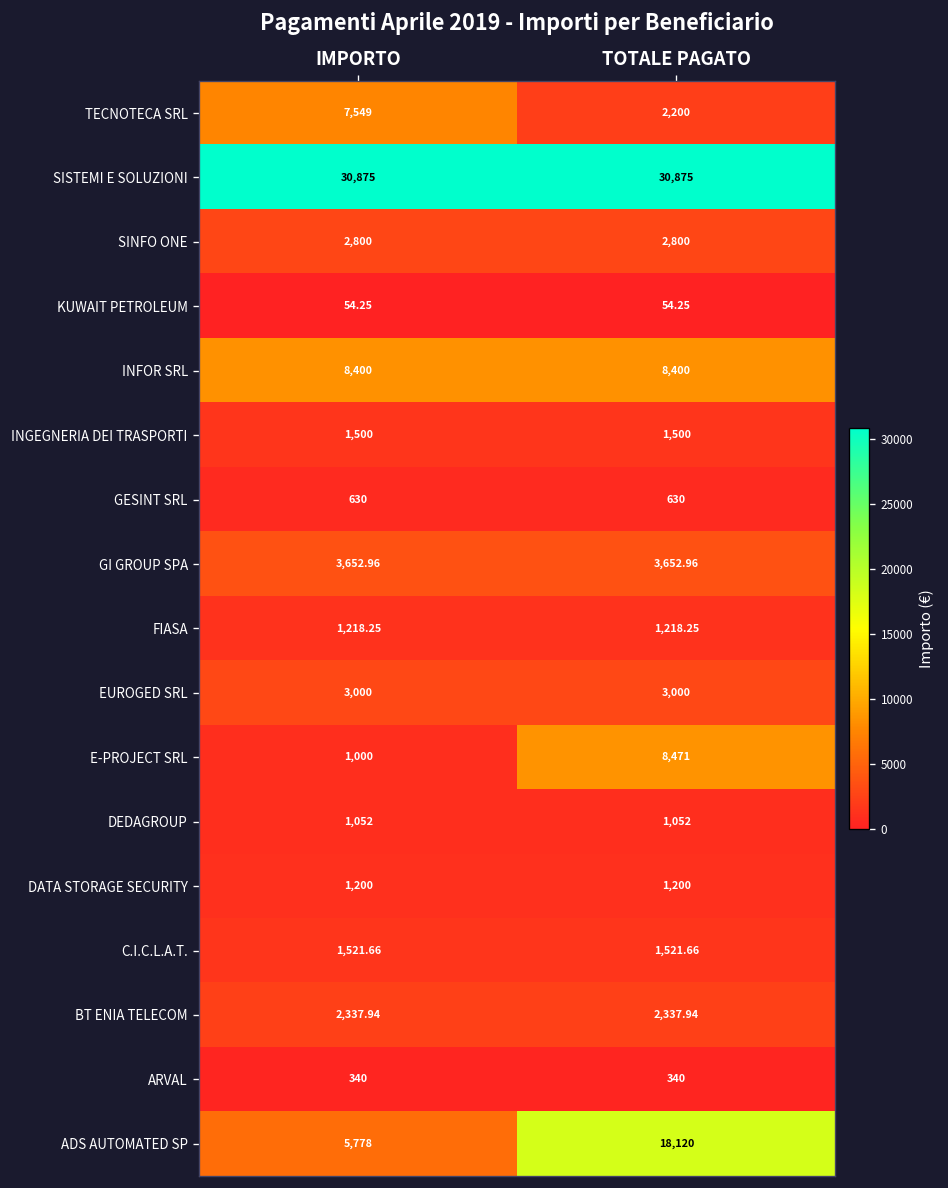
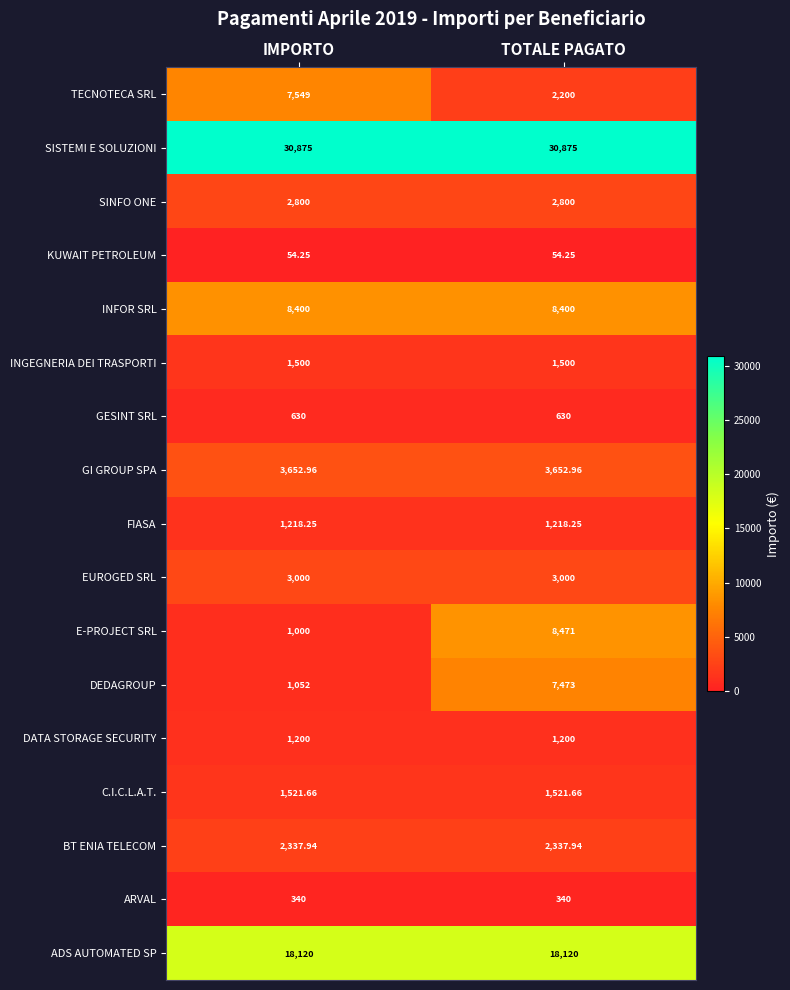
  {
    "TECNOTECA SRL": {
      "IMPORTO": "7,549",
      "TOTALE PAGATO": "2,200"
    },
    "SISTEMI E SOLUZIONI": {
      "IMPORTO": "30,875",
      "TOTALE PAGATO": "30,875"
    },
    "SINFO ONE": {
      "IMPORTO": "2,800",
      "TOTALE PAGATO": "2,800"
    },
    "KUWAIT PETROLEUM": {
      "IMPORTO": "54.25",
      "TOTALE PAGATO": "54.25"
    },
    "INFOR SRL": {
      "IMPORTO": "8,400",
      "TOTALE PAGATO": "8,400"
    },
    "INGEGNERIA DEI TRASPORTI": {
      "IMPORTO": "1,500",
      "TOTALE PAGATO": "1,500"
    },
    "GESINT SRL": {
      "IMPORTO": "630",
      "TOTALE PAGATO": "630"
    },
    "GI GROUP SPA": {
      "IMPORTO": "3,652.96",
      "TOTALE PAGATO": "3,652.96"
    },
    "FIASA": {
      "IMPORTO": "1,218.25",
      "TOTALE PAGATO": "1,218.25"
    },
    "EUROGED SRL": {
      "IMPORTO": "3,000",
      "TOTALE PAGATO": "3,000"
    },
    "E-PROJECT SRL": {
      "IMPORTO": "1,000",
      "TOTALE PAGATO": "8,471"
    },
    "DEDAGROUP": {
      "IMPORTO": "1,052",
-     "TOTALE PAGATO": "1,052"
+     "TOTALE PAGATO": "7,473"
    },
    "DATA STORAGE SECURITY": {
      "IMPORTO": "1,200",
      "TOTALE PAGATO": "1,200"
    },
    "C.I.C.L.A.T.": {
      "IMPORTO": "1,521.66",
      "TOTALE PAGATO": "1,521.66"
    },
    "BT ENIA TELECOM": {
      "IMPORTO": "2,337.94",
      "TOTALE PAGATO": "2,337.94"
    },
    "ARVAL": {
      "IMPORTO": "340",
      "TOTALE PAGATO": "340"
    },
    "ADS AUTOMATED SP": {
-     "IMPORTO": "5,778",
+     "IMPORTO": "18,120",
      "TOTALE PAGATO": "18,120"
    }
  }
